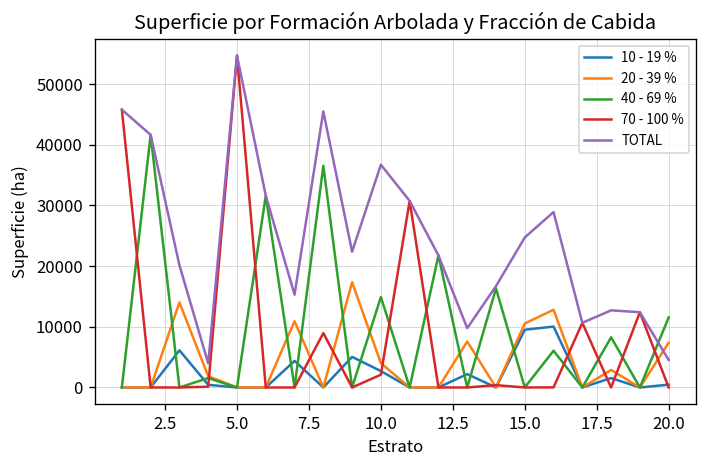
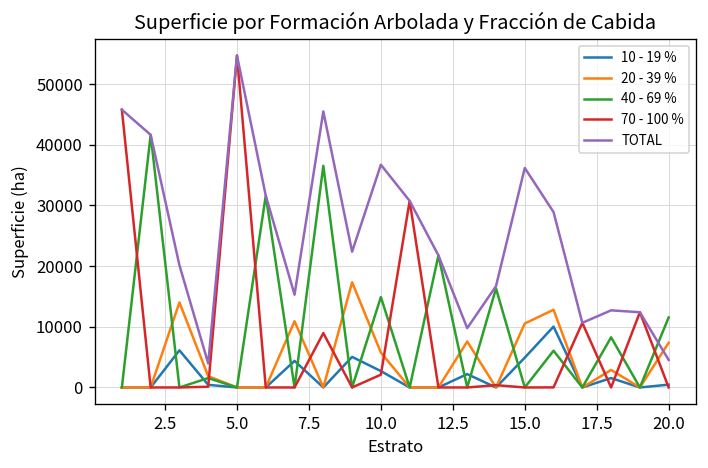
  {
    "10 - 19 %": {
      "10.0": 3000,
-     "15.0": 10000
+     "15.0": 5000
    },
    "20 - 39 %": {
-     "10.0": 4000,
+     "10.0": 6000,
      "15.0": 11000,
      "20.0": 7000
    },
    "40 - 69 %": {
      "10.0": 15000,
      "20.0": 12000
    },
    "70 - 100 %": {
      "10.0": 2000
    },
    "TOTAL": {
      "10.0": 37000,
-     "15.0": 25000,
+     "15.0": 36000,
      "20.0": 5000
    }
  }
